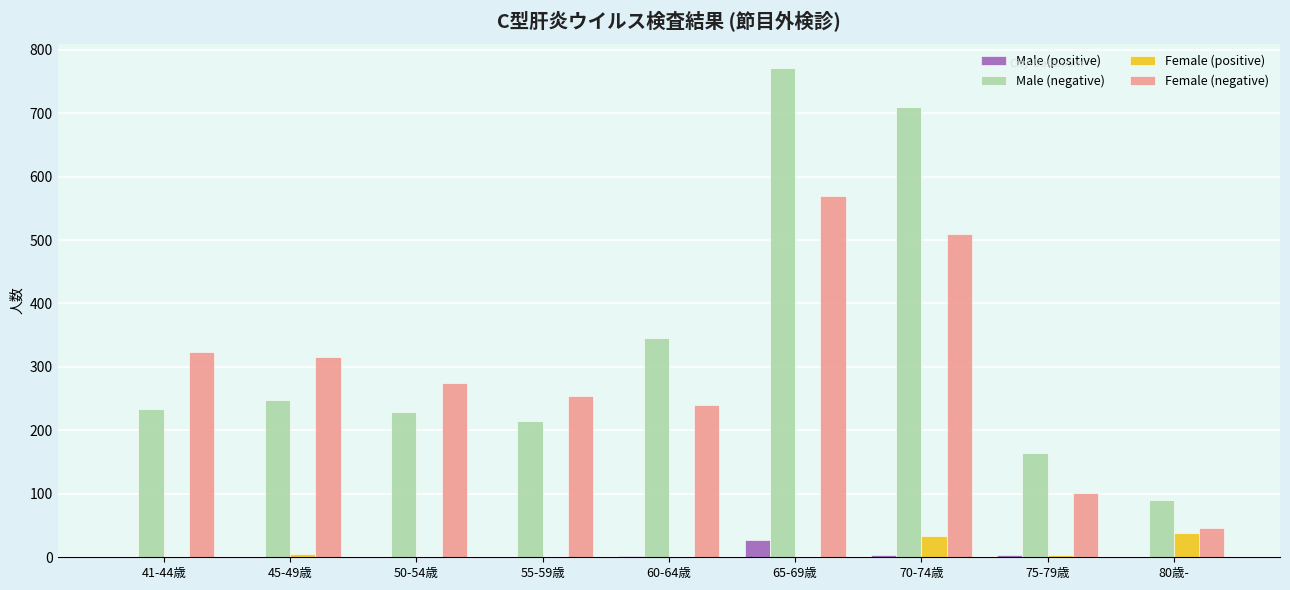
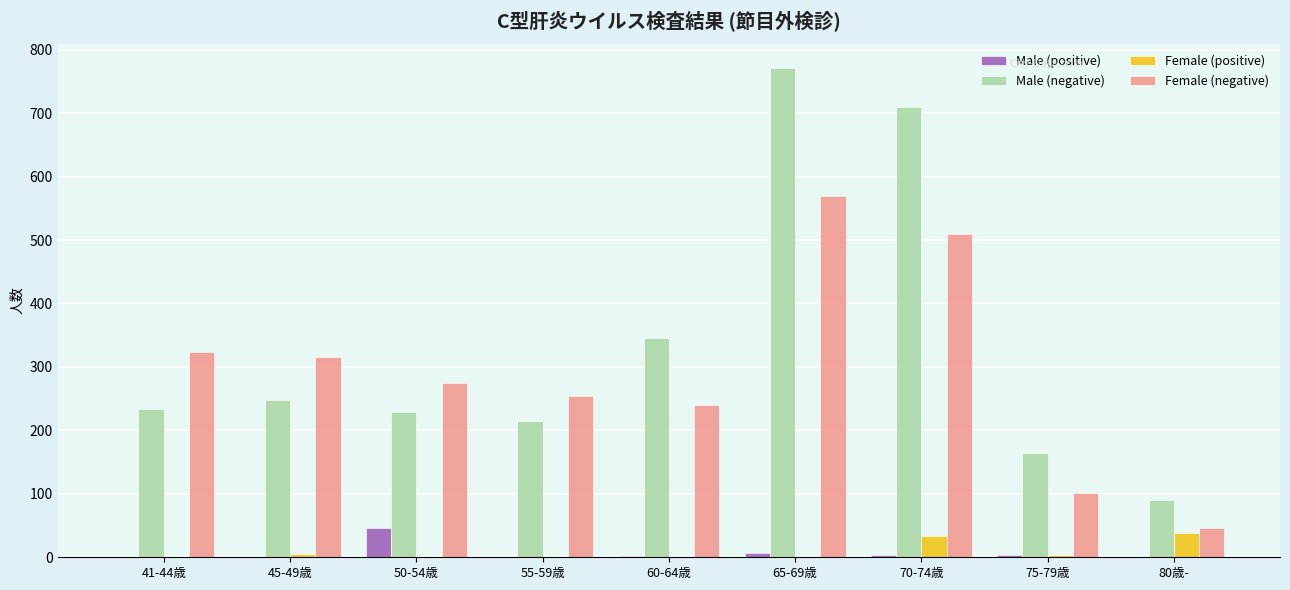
  {
    "Male (positive)": {
      "41-44歳": 0,
      "45-49歳": 0,
-     "50-54歳": 0,
-     "65-69歳": 30,
+     "50-54歳": 50,
+     "65-69歳": 10,
      "80歳-": 0
    },
    "Male (negative)": {
      "41-44歳": 230,
      "45-49歳": 250,
      "50-54歳": 230,
      "55-59歳": 210,
      "60-64歳": 350,
      "65-69歳": 770,
      "70-74歳": 710,
      "75-79歳": 160,
      "80歳-": 90
    },
    "Female (positive)": {
      "45-49歳": 10,
      "50-54歳": 0,
      "65-69歳": 0,
      "70-74歳": 30,
      "80歳-": 40
    },
    "Female (negative)": {
      "41-44歳": 320,
      "45-49歳": 320,
      "50-54歳": 280,
      "55-59歳": 250,
      "60-64歳": 240,
      "65-69歳": 570,
      "70-74歳": 510,
      "75-79歳": 100,
      "80歳-": 50
    }
  }
